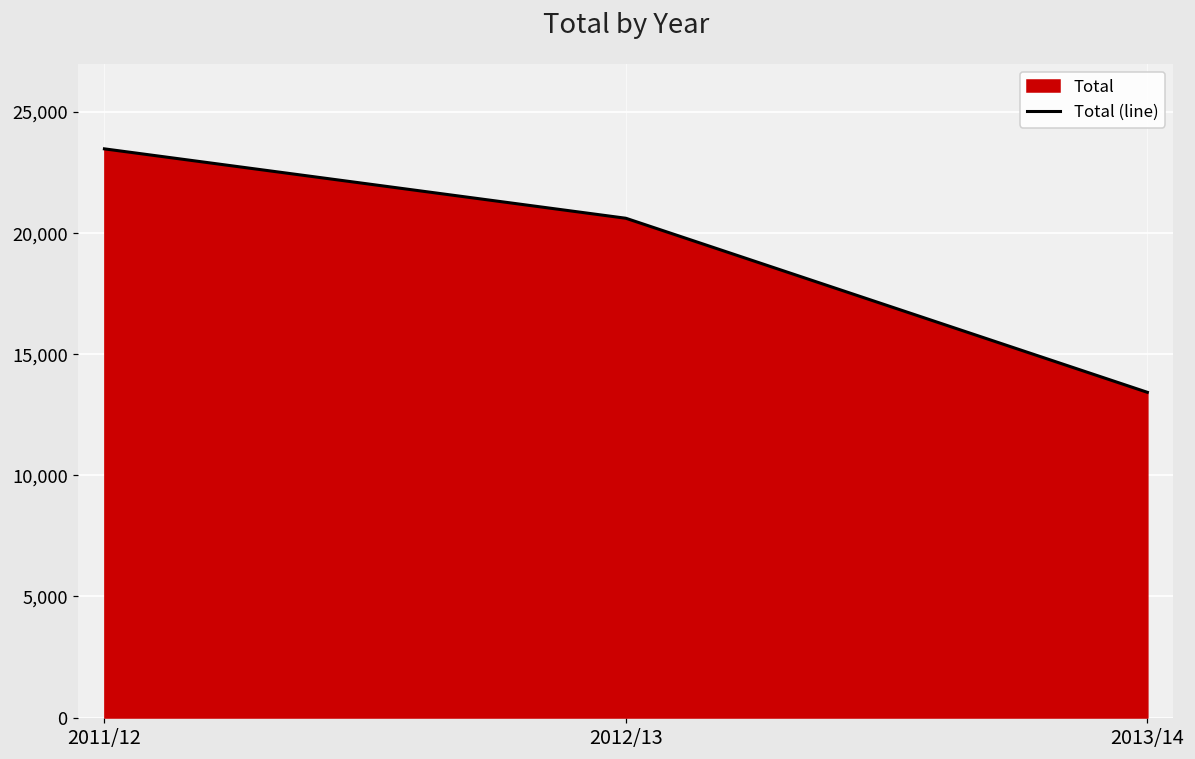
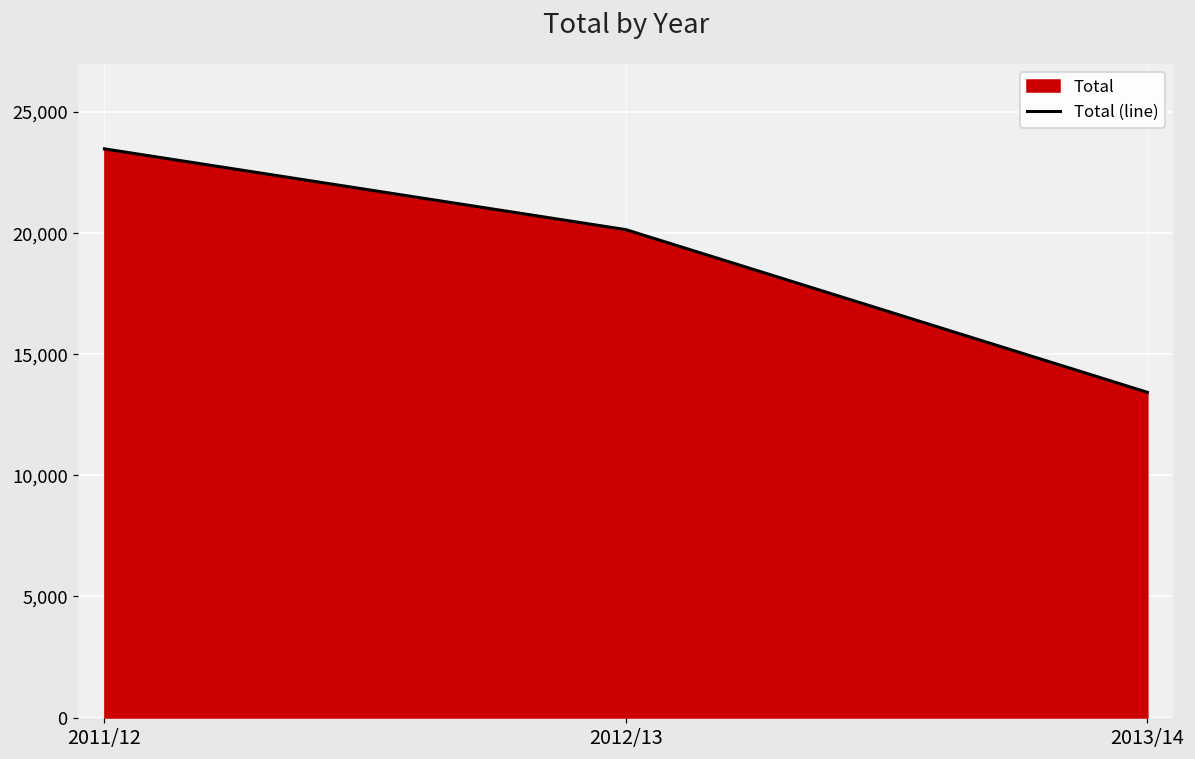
  {
    "2011/12": "23,500",
-   "2012/13": "20,600",
+   "2012/13": "20,100",
    "2013/14": "13,400"
  }
